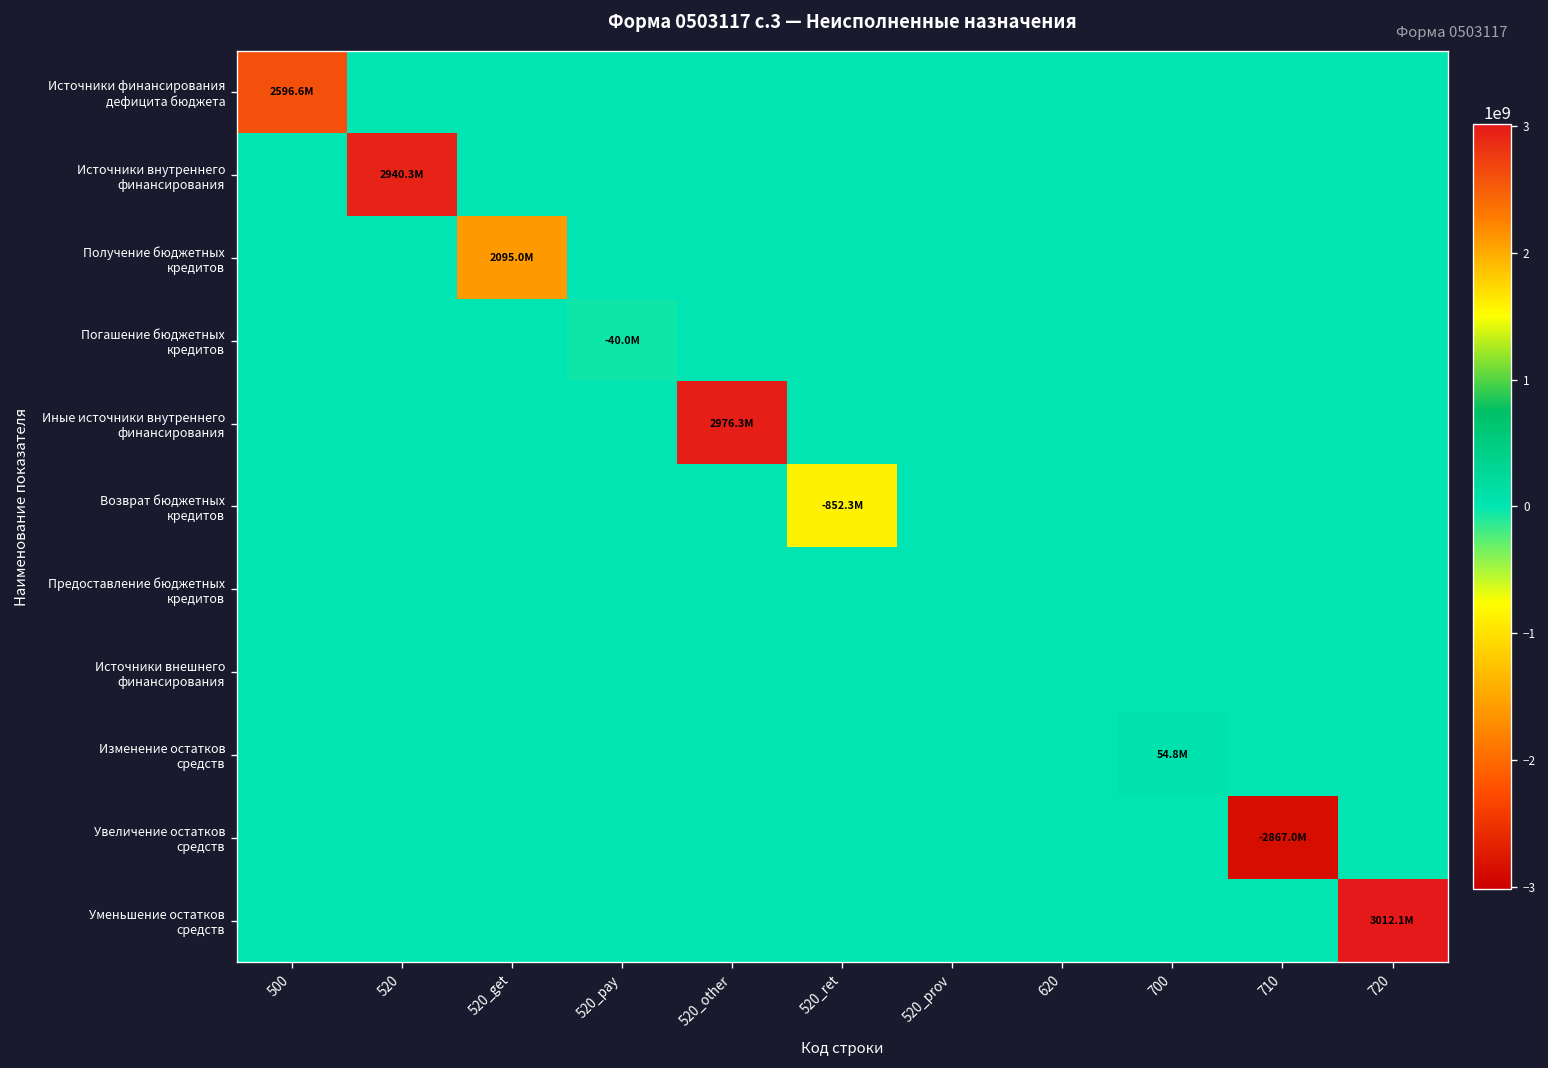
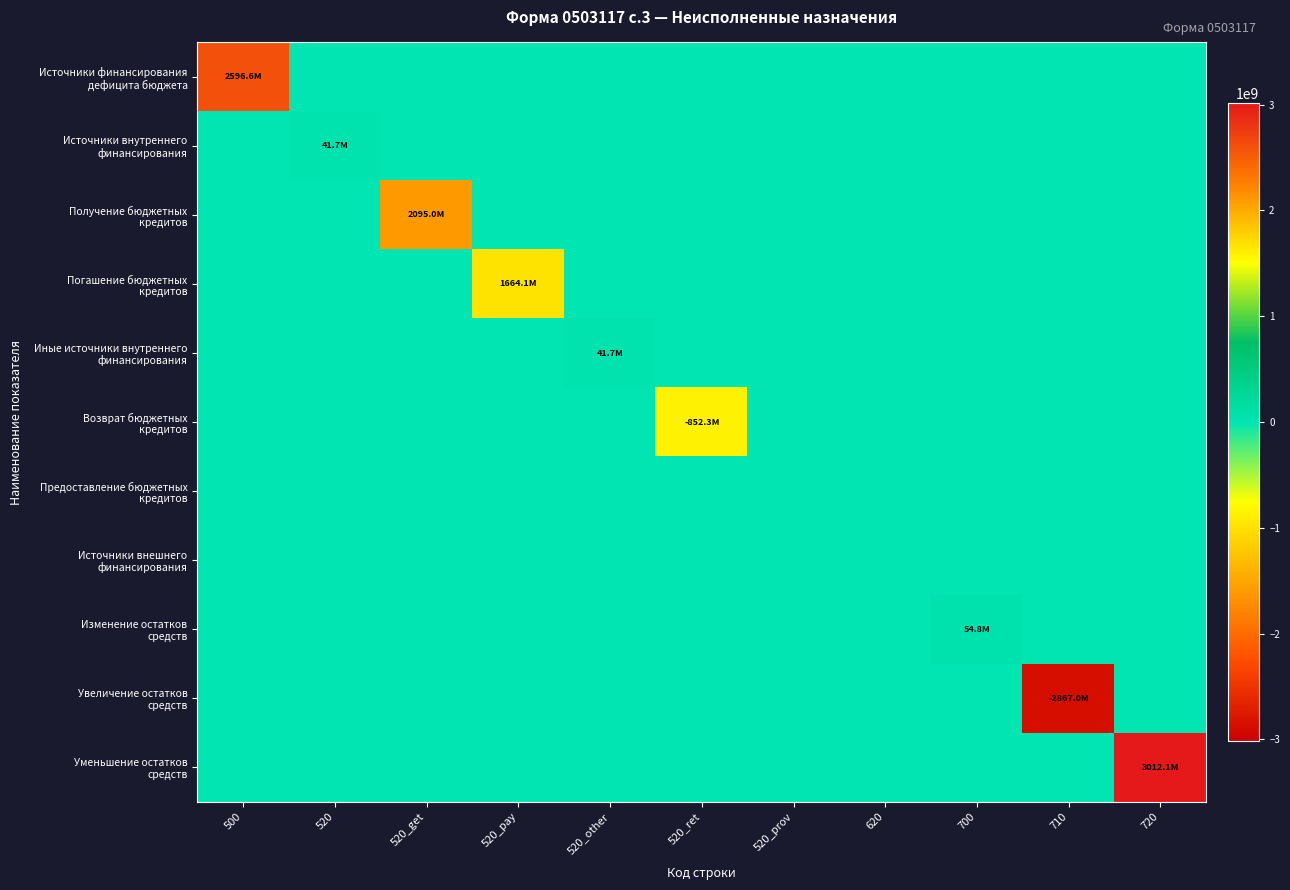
  {
    "Источники финансирования дефицита бюджета": {
      "500": "2596.6M"
    },
    "Источники внутреннего финансирования": {
-     "520": "2940.3M"
+     "520": "41.7M"
    },
    "Получение бюджетных кредитов": {
      "520_get": "2095.0M"
    },
    "Погашение бюджетных кредитов": {
-     "520_pay": "-40.0M"
+     "520_pay": "1664.1M"
    },
    "Иные источники внутреннего финансирования": {
-     "520_other": "2976.3M"
+     "520_other": "41.7M"
    },
    "Возврат бюджетных кредитов": {
      "520_ret": "-852.3M"
    },
    "Изменение остатков средств": {
      "700": "54.8M"
    },
    "Увеличение остатков средств": {
      "710": "-2867.0M"
    },
    "Уменьшение остатков средств": {
      "720": "3012.1M"
    }
  }
